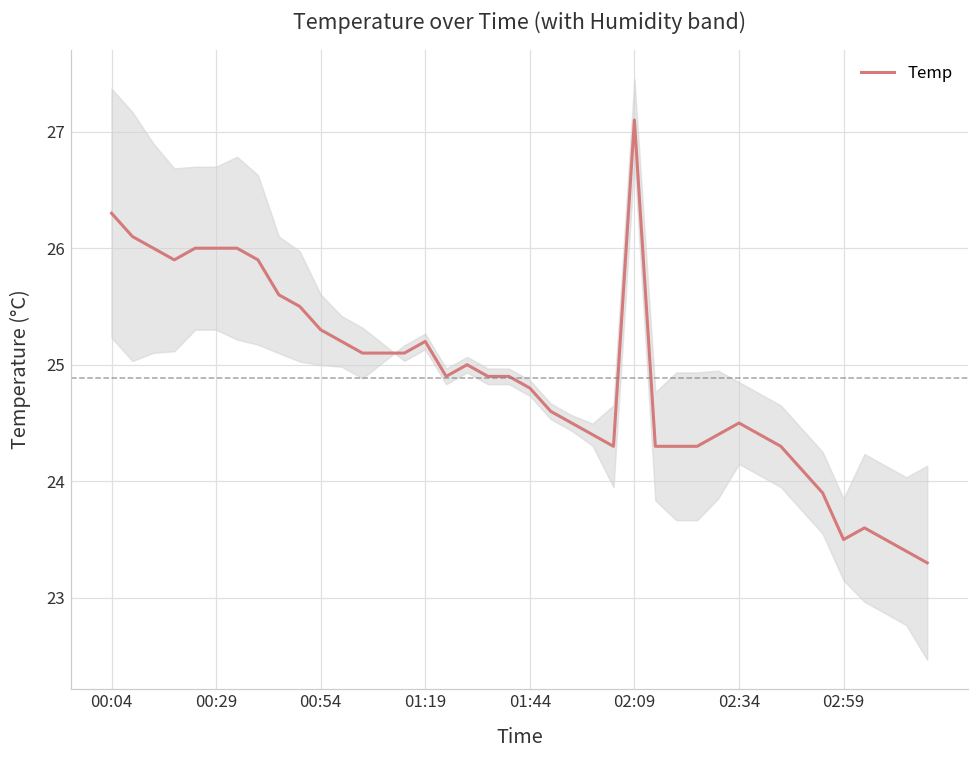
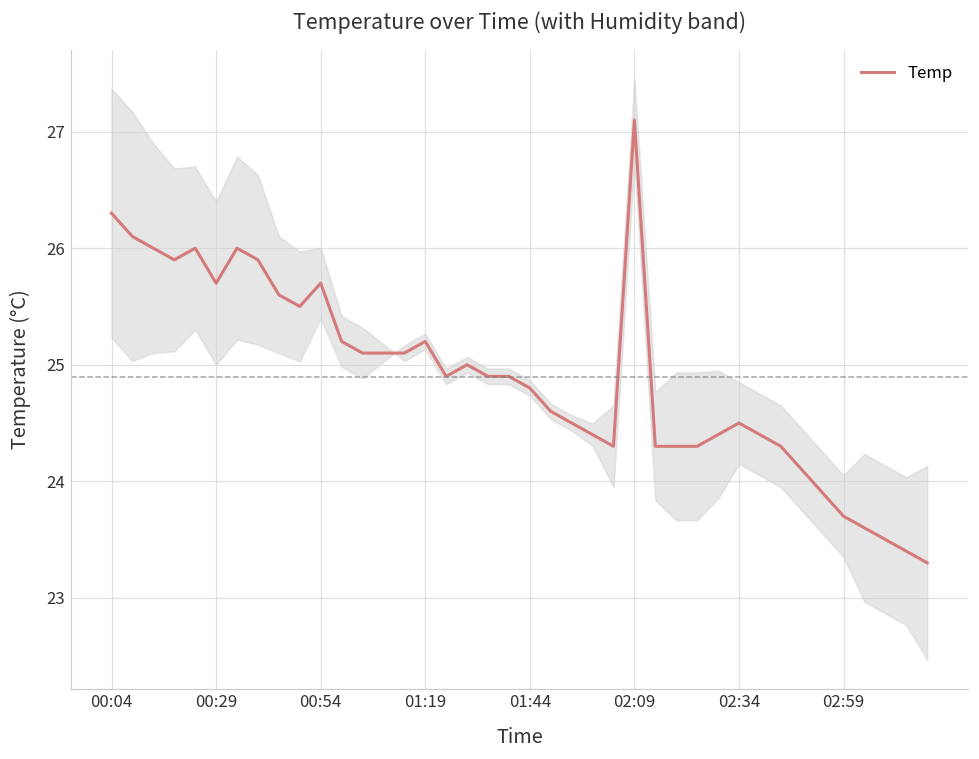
  {
    "Temp": {
      "00:04": 26.3,
-     "00:29": 26.0,
-     "00:54": 25.3,
+     "00:29": 25.7,
+     "00:54": 25.7,
      "01:19": 25.2,
      "01:44": 24.8,
      "02:09": 27.1,
      "02:34": 24.5,
-     "02:59": 23.5
+     "02:59": 23.7
    }
  }
